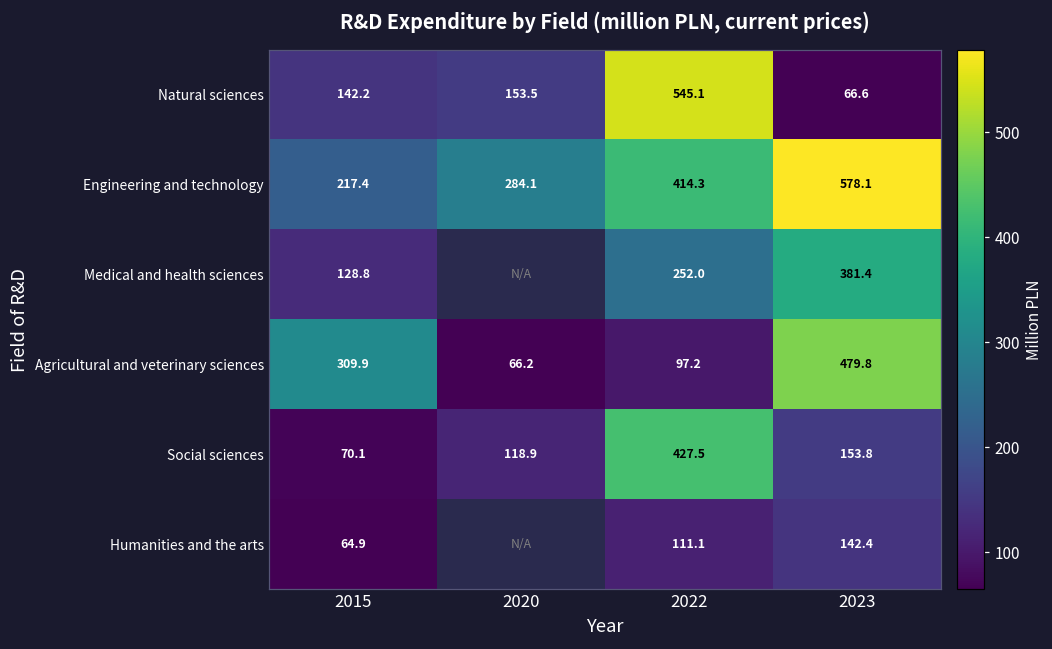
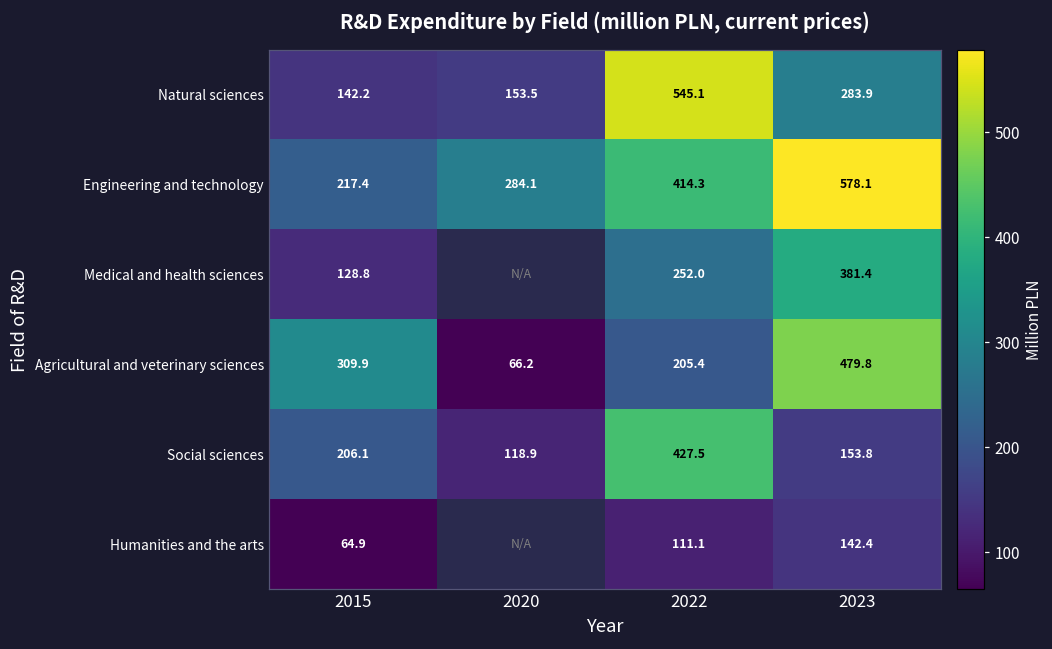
  {
    "Natural sciences": {
      "2015": 142.2,
      "2020": 153.5,
      "2022": 545.1,
-     "2023": 66.6
+     "2023": 283.9
    },
    "Engineering and technology": {
      "2015": 217.4,
      "2020": 284.1,
      "2022": 414.3,
      "2023": 578.1
    },
    "Medical and health sciences": {
      "2015": 128.8,
      "2022": 252.0,
      "2023": 381.4
    },
    "Agricultural and veterinary sciences": {
      "2015": 309.9,
      "2020": 66.2,
-     "2022": 97.2,
+     "2022": 205.4,
      "2023": 479.8
    },
    "Social sciences": {
-     "2015": 70.1,
+     "2015": 206.1,
      "2020": 118.9,
      "2022": 427.5,
      "2023": 153.8
    },
    "Humanities and the arts": {
      "2015": 64.9,
      "2022": 111.1,
      "2023": 142.4
    }
  }
